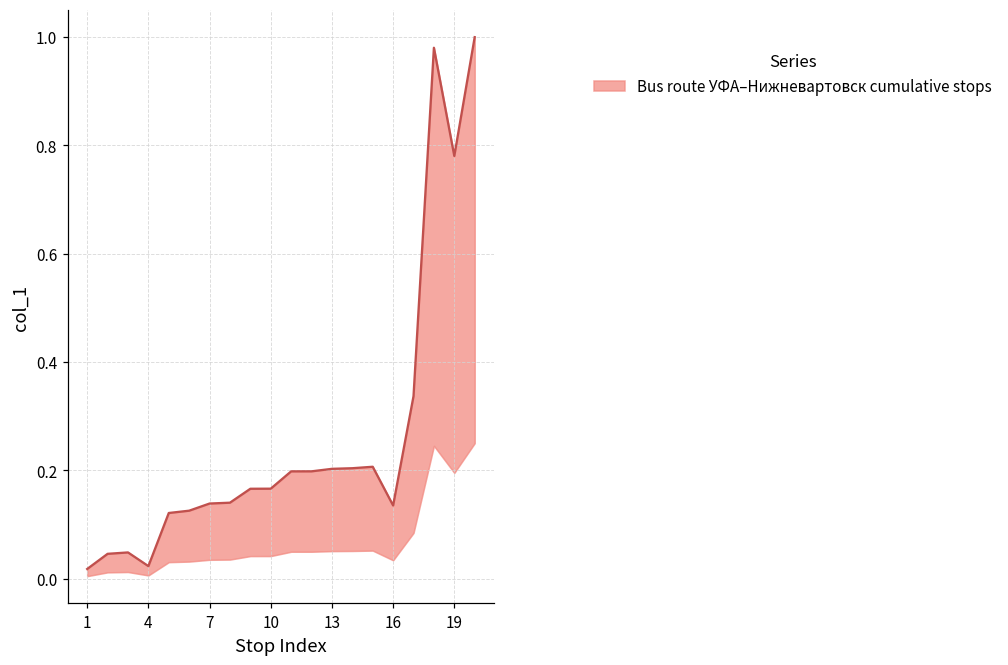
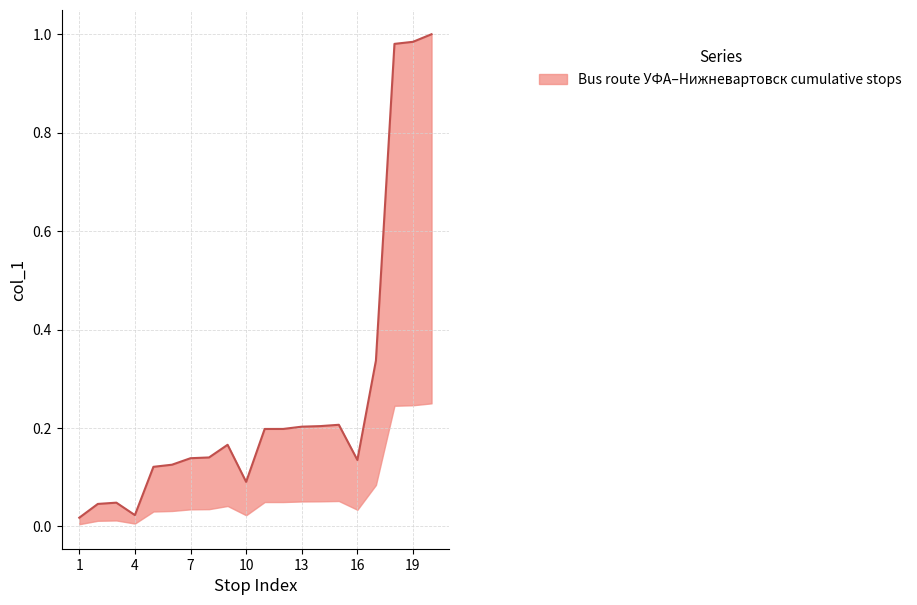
  {
    "1": 0.02,
    "4": 0.02,
    "7": 0.14,
-   "10": 0.17,
+   "10": 0.09,
    "13": 0.20,
    "16": 0.13,
-   "19": 0.78
+   "19": 0.98
  }
